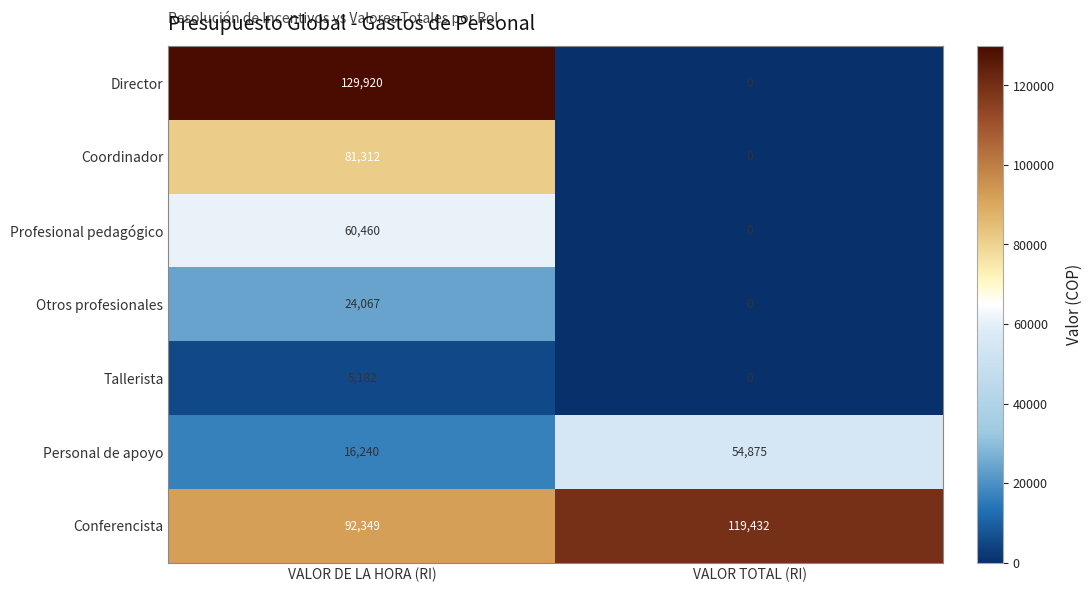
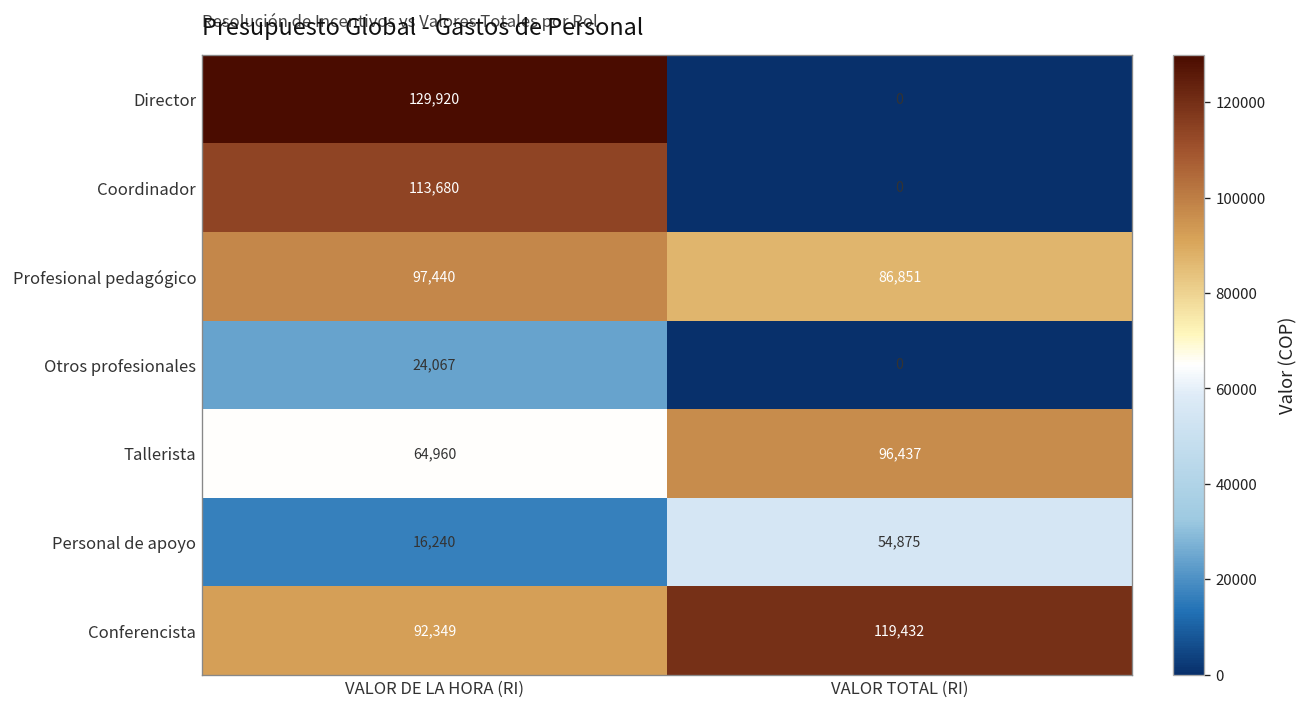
  {
    "Director": {
      "VALOR DE LA HORA (RI)": "129,920",
      "VALOR TOTAL (RI)": "0"
    },
    "Coordinador": {
-     "VALOR DE LA HORA (RI)": "81,312",
+     "VALOR DE LA HORA (RI)": "113,680",
      "VALOR TOTAL (RI)": "0"
    },
    "Profesional pedagógico": {
-     "VALOR DE LA HORA (RI)": "60,460",
-     "VALOR TOTAL (RI)": "0"
+     "VALOR DE LA HORA (RI)": "97,440",
+     "VALOR TOTAL (RI)": "86,851"
    },
    "Otros profesionales": {
      "VALOR DE LA HORA (RI)": "24,067",
      "VALOR TOTAL (RI)": "0"
    },
    "Tallerista": {
-     "VALOR DE LA HORA (RI)": "5,182",
-     "VALOR TOTAL (RI)": "0"
+     "VALOR DE LA HORA (RI)": "64,960",
+     "VALOR TOTAL (RI)": "96,437"
    },
    "Personal de apoyo": {
      "VALOR DE LA HORA (RI)": "16,240",
      "VALOR TOTAL (RI)": "54,875"
    },
    "Conferencista": {
      "VALOR DE LA HORA (RI)": "92,349",
      "VALOR TOTAL (RI)": "119,432"
    }
  }
